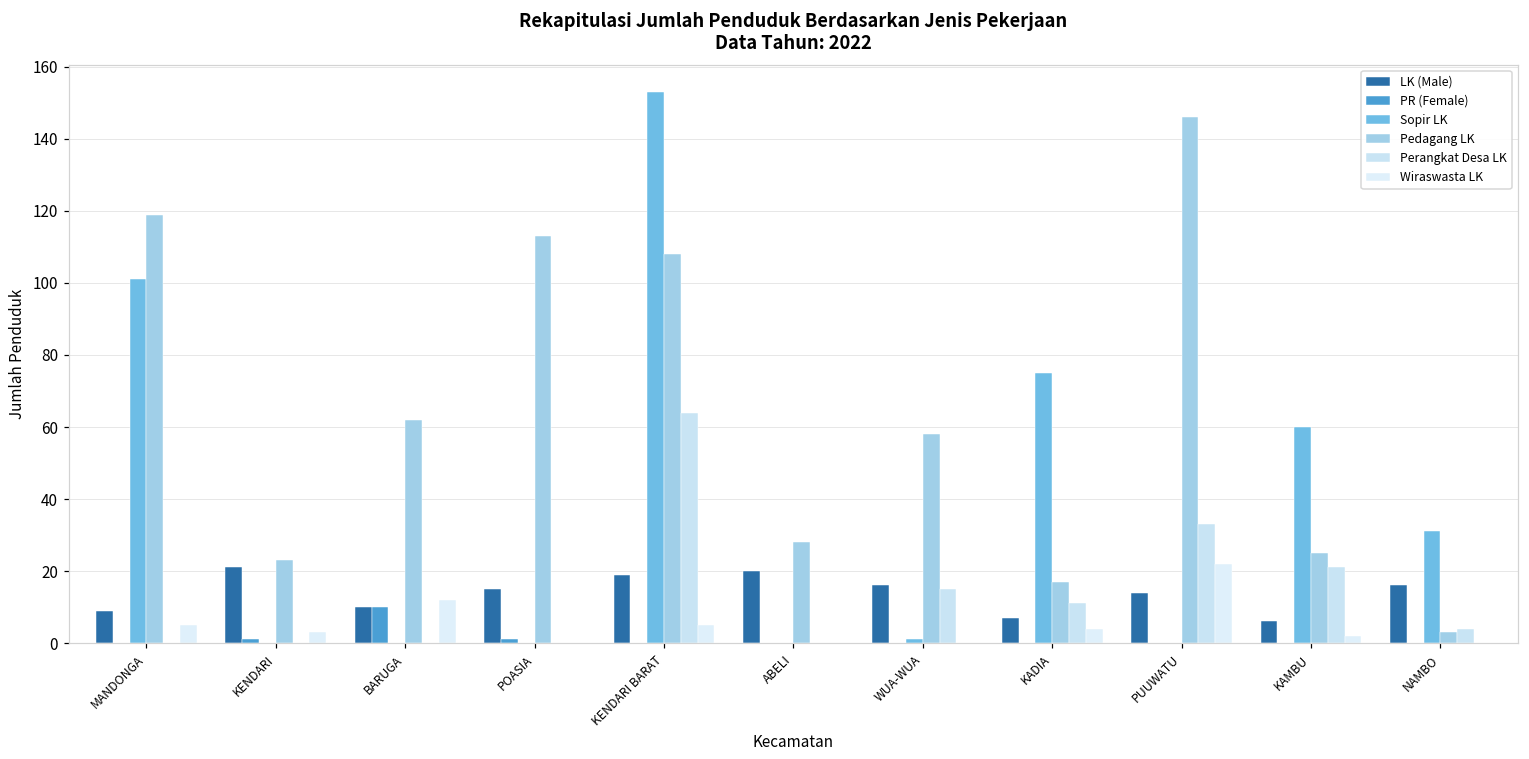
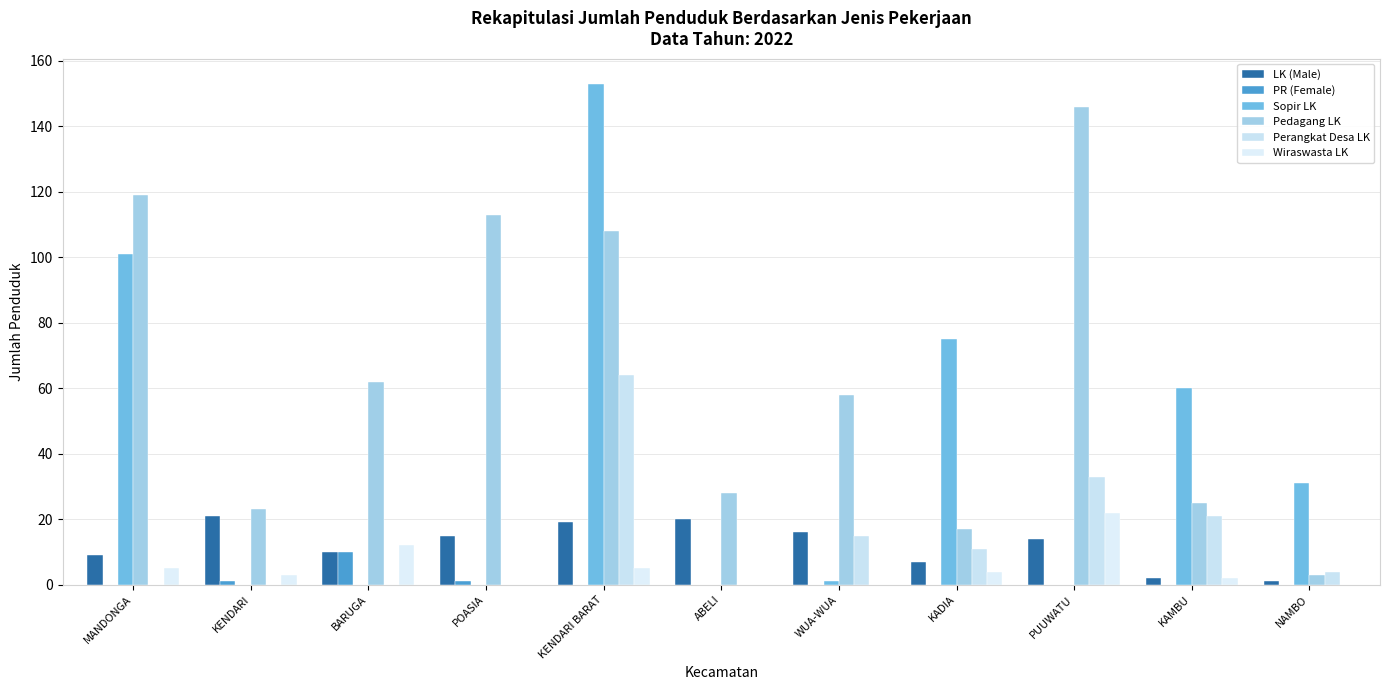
  {
    "LK (Male)": {
      "MANDONGA": 9,
      "KENDARI": 21,
      "BARUGA": 10,
      "POASIA": 15,
      "KENDARI BARAT": 19,
      "ABELI": 20,
      "WUA-WUA": 16,
      "KADIA": 7,
      "PUUWATU": 14,
-     "KAMBU": 6,
-     "NAMBO": 16
+     "KAMBU": 2,
+     "NAMBO": 1
    }
  }
